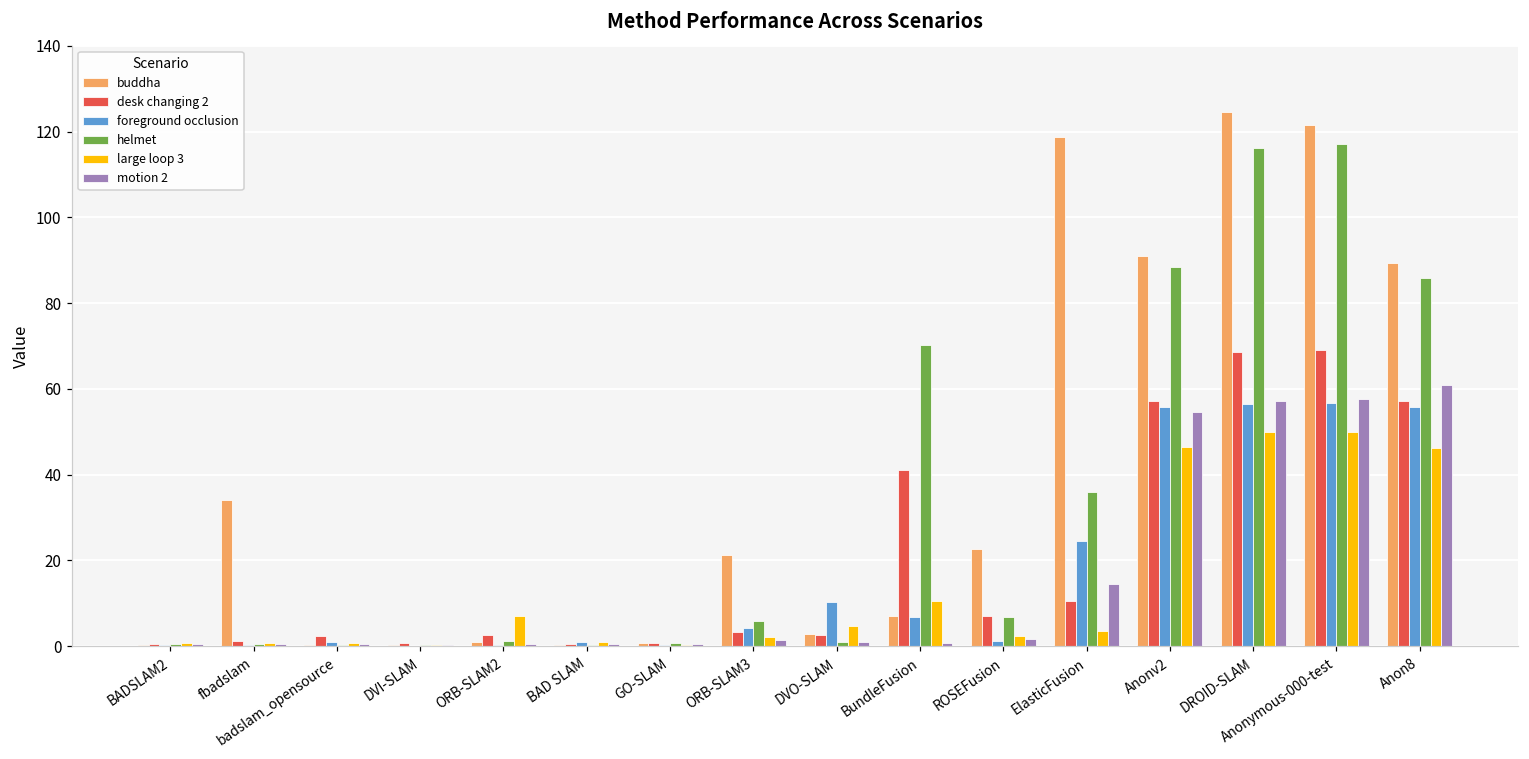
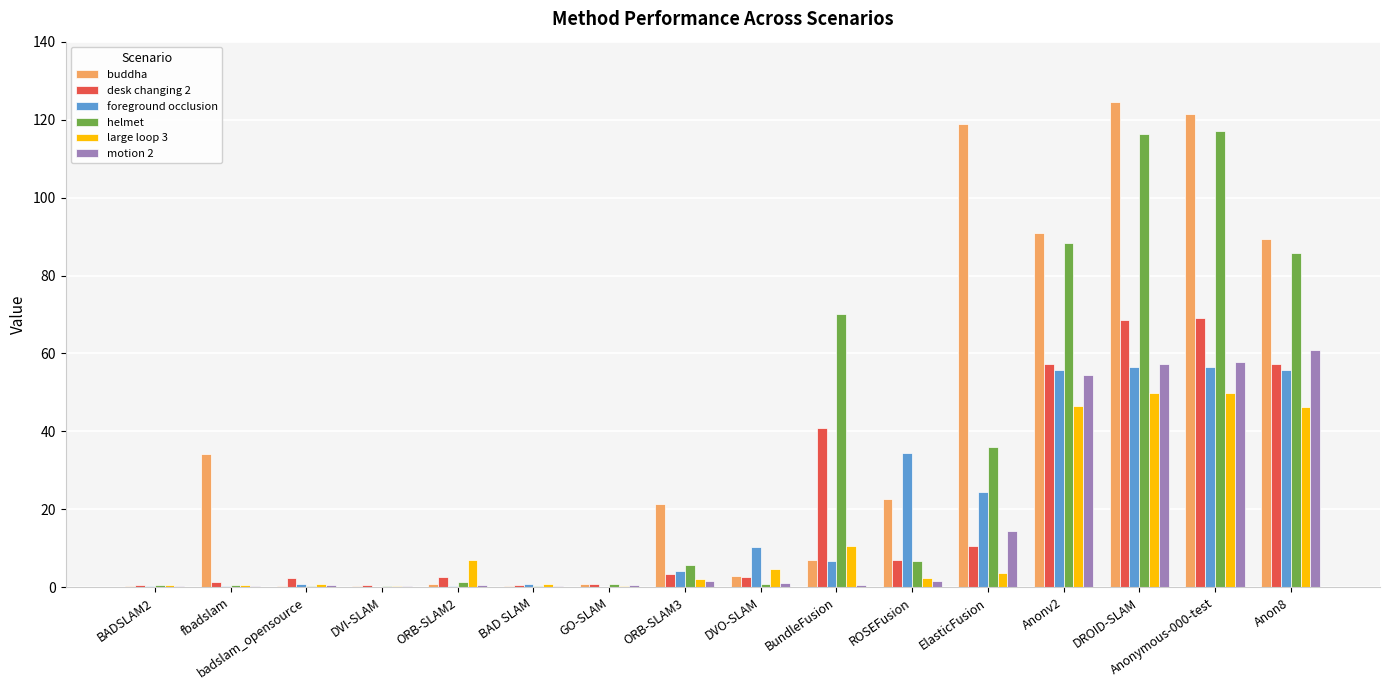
  {
    "buddha": {
      "fbadslam": 34,
      "ORB-SLAM2": 1,
      "GO-SLAM": 1,
      "ORB-SLAM3": 21,
      "DVO-SLAM": 3,
      "BundleFusion": 7,
      "ROSEFusion": 23,
      "ElasticFusion": 119,
      "Anonv2": 91,
      "DROID-SLAM": 125,
      "Anonymous-000-test": 122,
      "Anon8": 89
    },
    "desk changing 2": {
      "fbadslam": 1,
      "badslam_opensource": 2,
      "DVI-SLAM": 1,
      "ORB-SLAM2": 3,
      "GO-SLAM": 1,
      "ORB-SLAM3": 3,
      "DVO-SLAM": 3,
      "BundleFusion": 41,
      "ROSEFusion": 7,
      "ElasticFusion": 11,
      "Anonv2": 57,
      "DROID-SLAM": 69,
      "Anonymous-000-test": 69,
      "Anon8": 57
    },
    "foreground occlusion": {
      "badslam_opensource": 1,
      "BAD SLAM": 1,
      "ORB-SLAM3": 4,
      "DVO-SLAM": 10,
      "BundleFusion": 7,
-     "ROSEFusion": 1,
+     "ROSEFusion": 34,
      "ElasticFusion": 24,
      "Anonv2": 56,
      "DROID-SLAM": 57,
      "Anonymous-000-test": 57,
      "Anon8": 56
    },
    "helmet": {
      "ORB-SLAM2": 1,
      "GO-SLAM": 1,
      "ORB-SLAM3": 6,
      "DVO-SLAM": 1,
      "BundleFusion": 70,
      "ROSEFusion": 7,
      "ElasticFusion": 36,
      "Anonv2": 88,
      "DROID-SLAM": 116,
      "Anonymous-000-test": 117,
      "Anon8": 86
    },
    "large loop 3": {
      "BADSLAM2": 1,
      "badslam_opensource": 1,
      "ORB-SLAM2": 7,
      "BAD SLAM": 1,
      "ORB-SLAM3": 2,
      "DVO-SLAM": 5,
      "BundleFusion": 11,
      "ROSEFusion": 2,
      "ElasticFusion": 4,
      "Anonv2": 46,
      "DROID-SLAM": 50,
      "Anonymous-000-test": 50,
      "Anon8": 46
    },
    "motion 2": {
      "ORB-SLAM3": 2,
      "DVO-SLAM": 1,
      "ROSEFusion": 2,
      "ElasticFusion": 14,
      "Anonv2": 55,
      "DROID-SLAM": 57,
      "Anonymous-000-test": 58,
      "Anon8": 61
    }
  }
